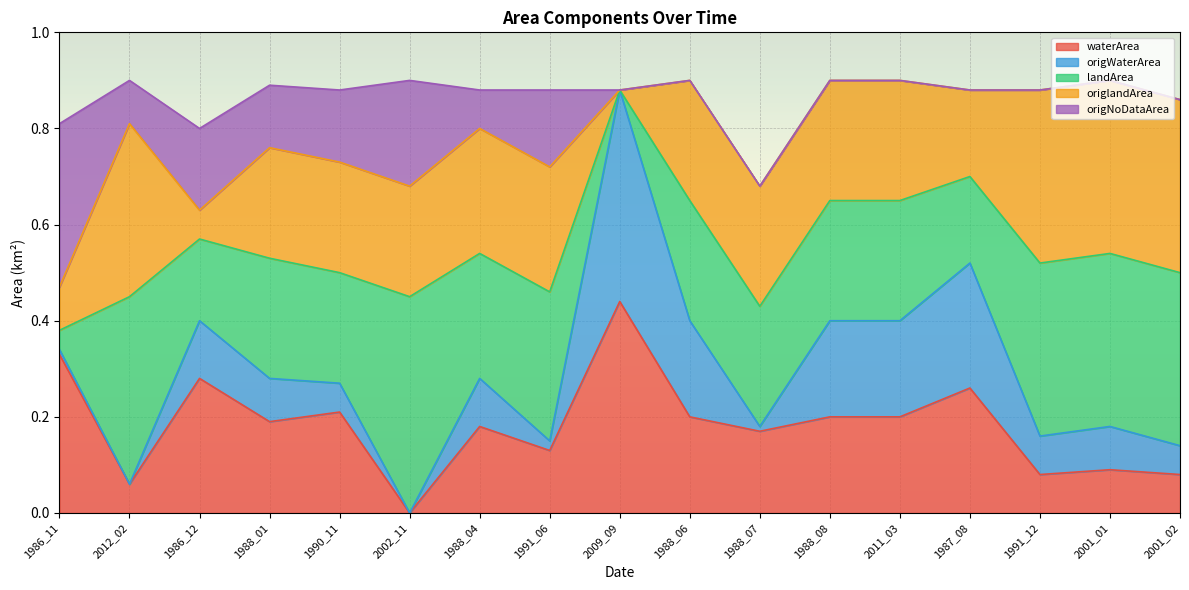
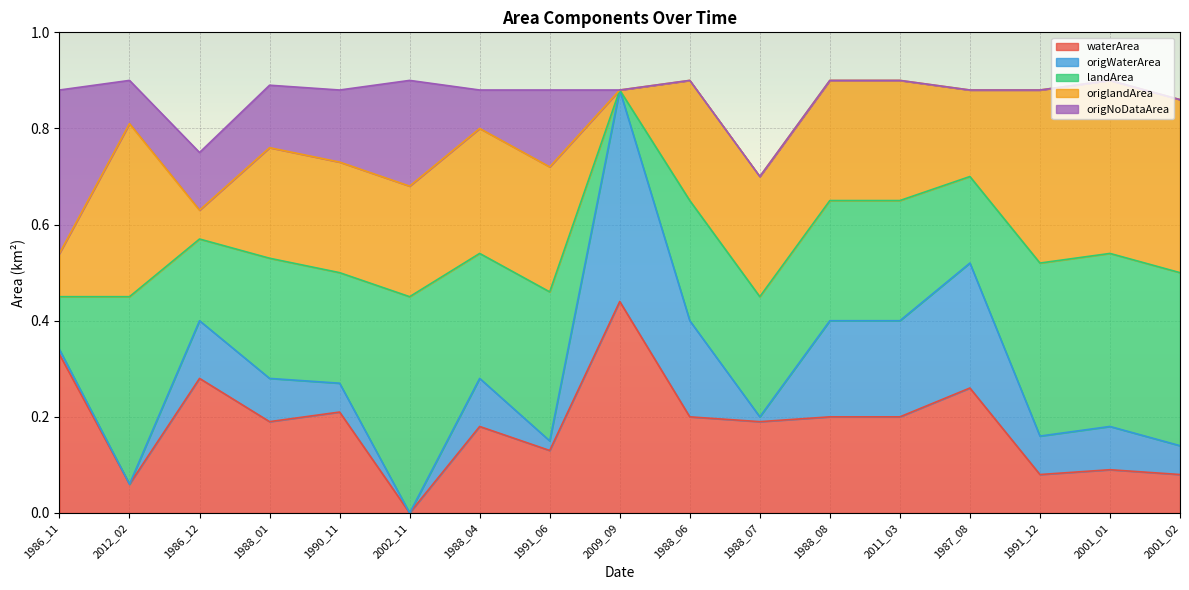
  {
    "waterArea": {
      "1986_11": 0.33,
      "1986_12": 0.28,
      "1988_01": 0.19,
      "1990_11": 0.21,
      "1988_04": 0.18,
      "1991_06": 0.13,
      "2009_09": 0.44,
      "1988_06": 0.20,
-     "1988_07": 0.17,
+     "1988_07": 0.19,
      "1988_08": 0.20,
      "2011_03": 0.20,
      "1987_08": 0.26,
      "1991_12": 0.08,
      "2001_01": 0.09,
      "2001_02": 0.08
    },
    "origWaterArea": {
      "1986_11": 0.01,
      "1986_12": 0.12,
      "1988_01": 0.09,
      "1990_11": 0.06,
      "1988_04": 0.10,
      "1991_06": 0.02,
      "1988_06": 0.20,
      "1988_07": 0.01,
      "1988_08": 0.20,
      "2011_03": 0.20,
      "1987_08": 0.26,
      "1991_12": 0.08,
      "2001_01": 0.09,
      "2001_02": 0.06
    },
    "landArea": {
-     "1986_11": 0.04,
+     "1986_11": 0.11,
      "2012_02": 0.39,
      "1986_12": 0.17,
      "1988_01": 0.25,
      "1990_11": 0.23,
      "2002_11": 0.45,
      "1988_04": 0.26,
      "1991_06": 0.31,
      "1988_06": 0.25,
      "1988_07": 0.25,
      "1988_08": 0.25,
      "2011_03": 0.25,
      "1987_08": 0.18,
      "1991_12": 0.36,
      "2001_01": 0.36,
      "2001_02": 0.36
    },
    "origlandArea": {
      "1986_11": 0.09,
      "2012_02": 0.36,
      "1986_12": 0.06,
      "1988_01": 0.23,
      "1990_11": 0.23,
      "2002_11": 0.23,
      "1988_04": 0.26,
      "1991_06": 0.26
    },
    "origNoDataArea": {
      "1986_11": 0.34,
      "2012_02": 0.09,
-     "1986_12": 0.17,
+     "1986_12": 0.12,
      "1988_01": 0.13,
      "1990_11": 0.15,
      "2002_11": 0.22,
      "1988_04": 0.08,
      "1991_06": 0.16
    }
  }
